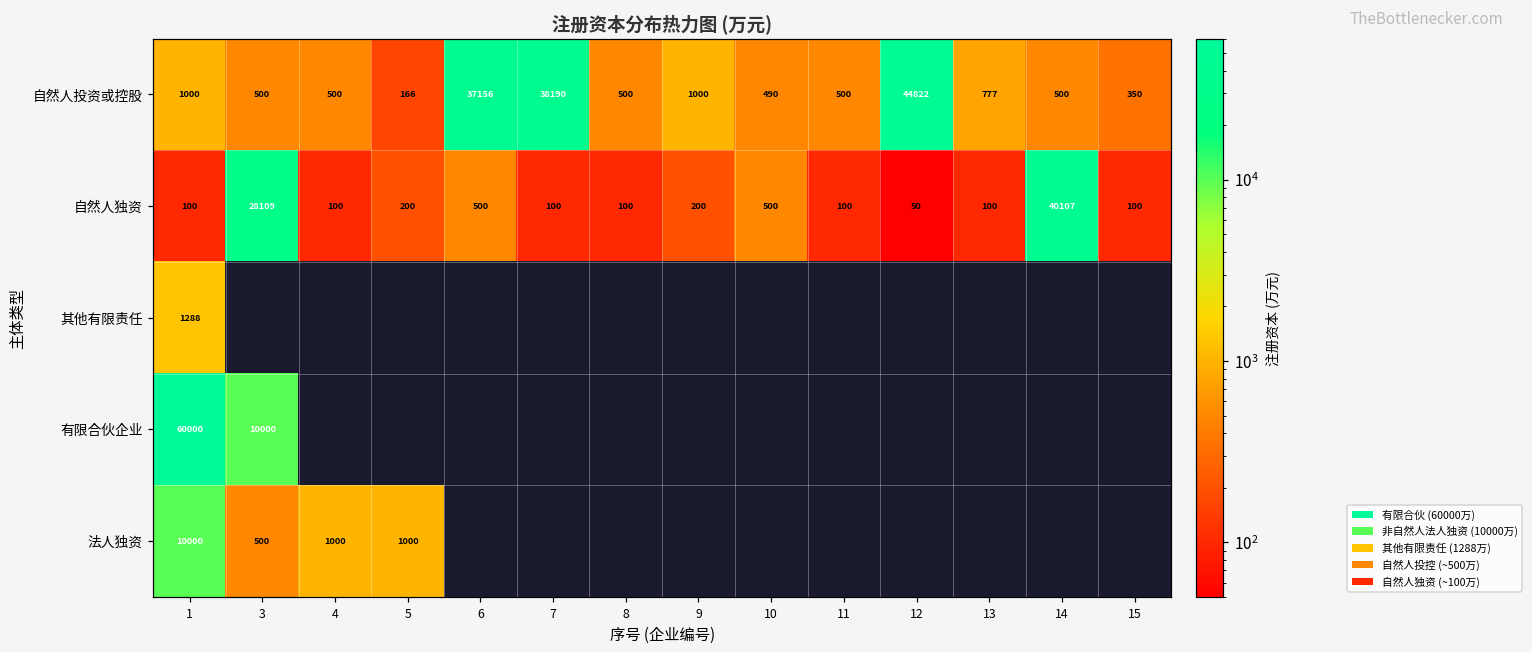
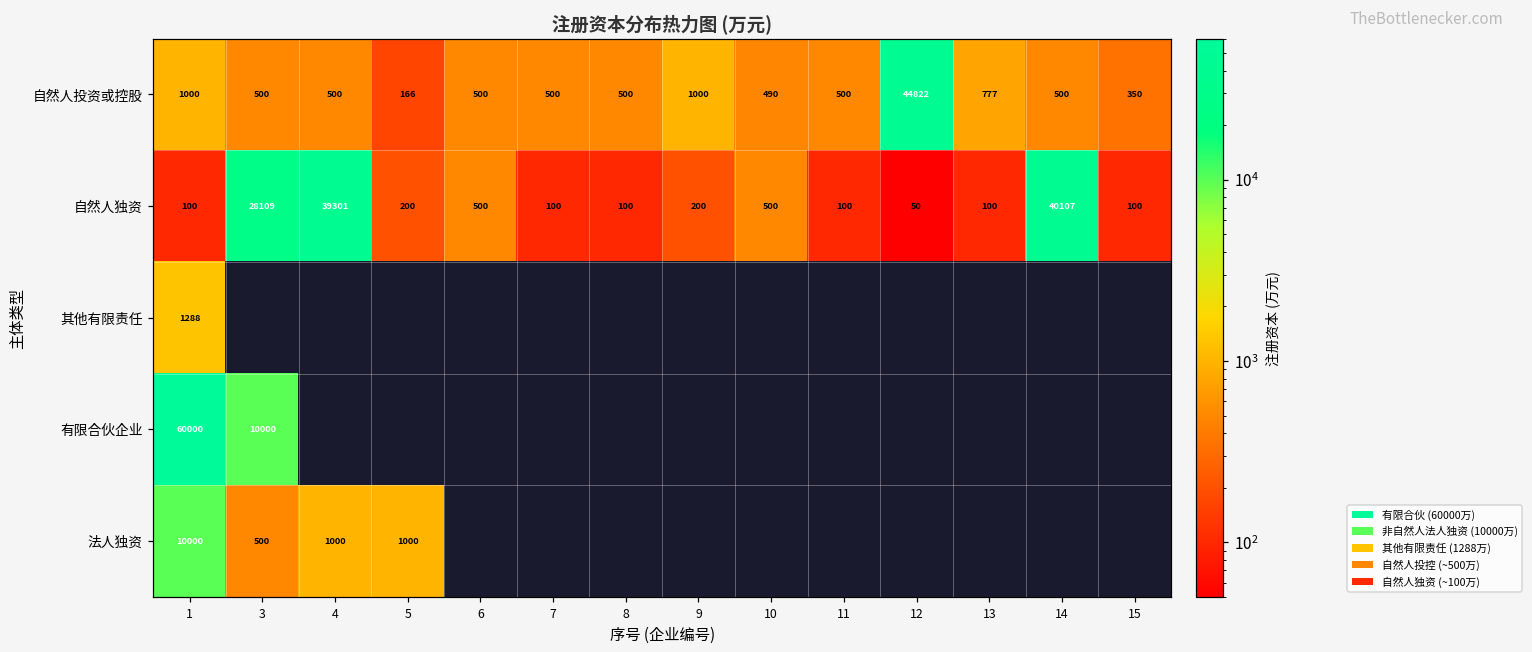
  {
    "自然人投资或控股": {
      "1": 1000,
      "3": 500,
      "4": 500,
      "5": 166,
-     "6": 37156,
-     "7": 38190,
+     "6": 500,
+     "7": 500,
      "8": 500,
      "9": 1000,
      "10": 490,
      "11": 500,
      "12": 44822,
      "13": 777,
      "14": 500,
      "15": 350
    },
    "自然人独资": {
      "1": 100,
      "3": 28109,
-     "4": 100,
+     "4": 39301,
      "5": 200,
      "6": 500,
      "7": 100,
      "8": 100,
      "9": 200,
      "10": 500,
      "11": 100,
      "12": 50,
      "13": 100,
      "14": 40107,
      "15": 100
    },
    "其他有限责任": {
      "1": 1288
    },
    "有限合伙企业": {
      "1": 60000,
      "3": 10000
    },
    "法人独资": {
      "1": 10000,
      "3": 500,
      "4": 1000,
      "5": 1000
    }
  }
